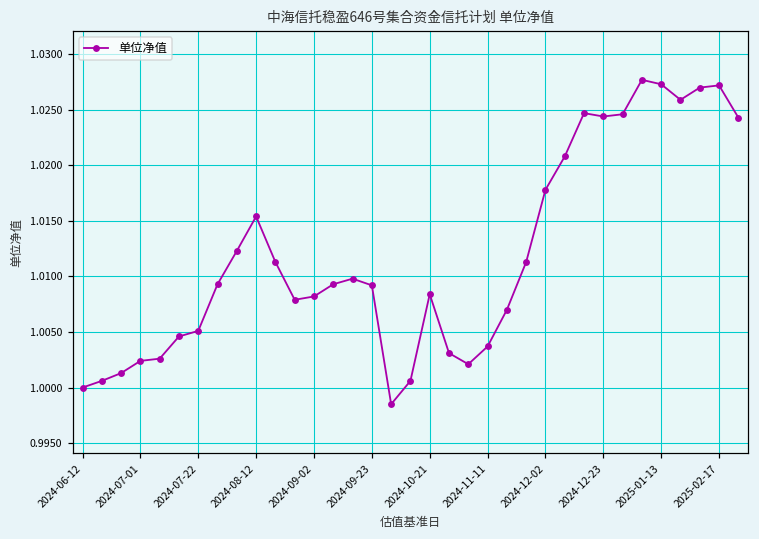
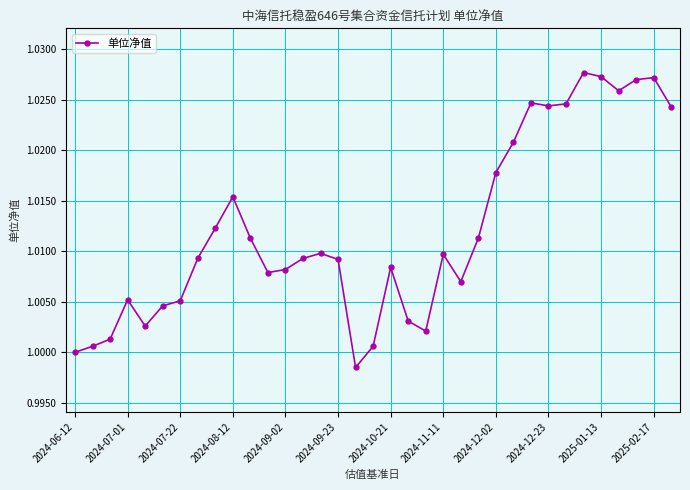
  {
    "2024-06-12": 1.0000,
-   "2024-07-01": 1.0024,
+   "2024-07-01": 1.0052,
    "2024-07-22": 1.0051,
    "2024-08-12": 1.0154,
    "2024-09-02": 1.0082,
    "2024-09-23": 1.0092,
    "2024-10-21": 1.0084,
-   "2024-11-11": 1.0037,
+   "2024-11-11": 1.0097,
    "2024-12-02": 1.0178,
    "2024-12-23": 1.0244,
    "2025-01-13": 1.0273,
    "2025-02-17": 1.0272
  }
